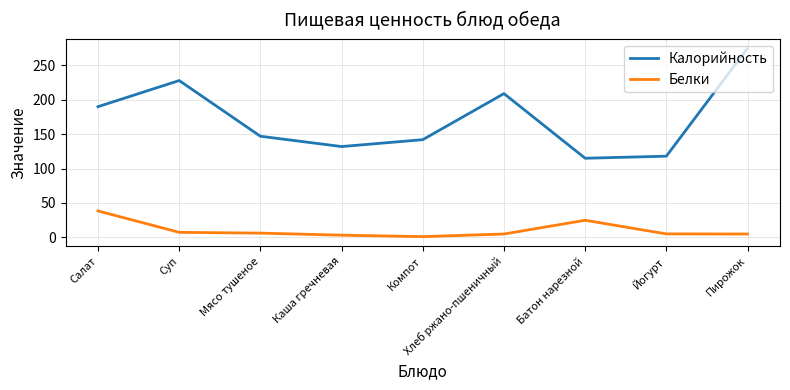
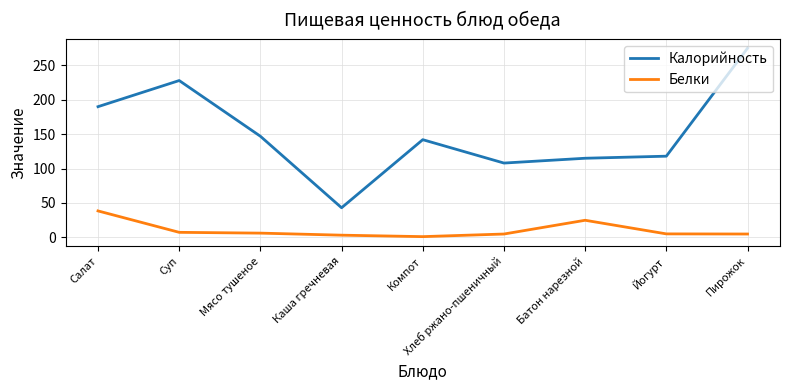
  {
    "Калорийность": {
      "Салат": 190,
      "Суп": 230,
      "Мясо тушеное": 150,
-     "Каша гречневая": 130,
+     "Каша гречневая": 40,
      "Компот": 140,
-     "Хлеб ржано-пшеничный": 210,
+     "Хлеб ржано-пшеничный": 110,
      "Батон нарезной": 120,
      "Йогурт": 120
    },
    "Белки": {
      "Салат": 40,
      "Суп": 10,
      "Мясо тушеное": 10,
      "Каша гречневая": 0,
      "Компот": 0,
      "Хлеб ржано-пшеничный": 0,
      "Батон нарезной": 20,
      "Йогурт": 10,
      "Пирожок": 0
    }
  }
